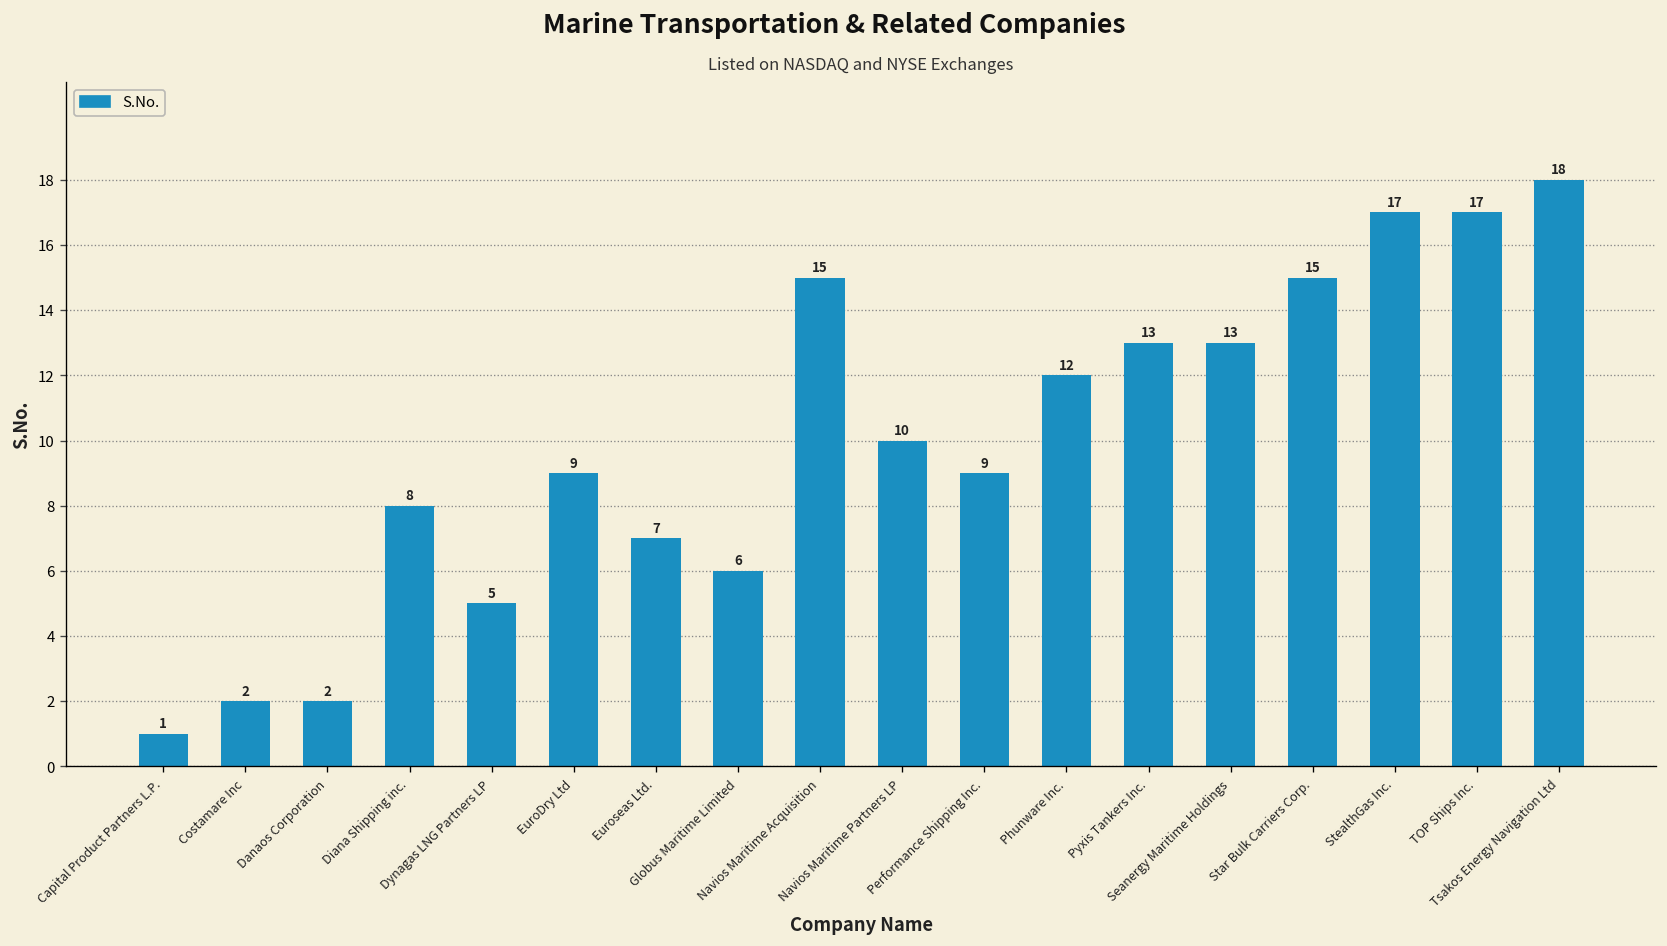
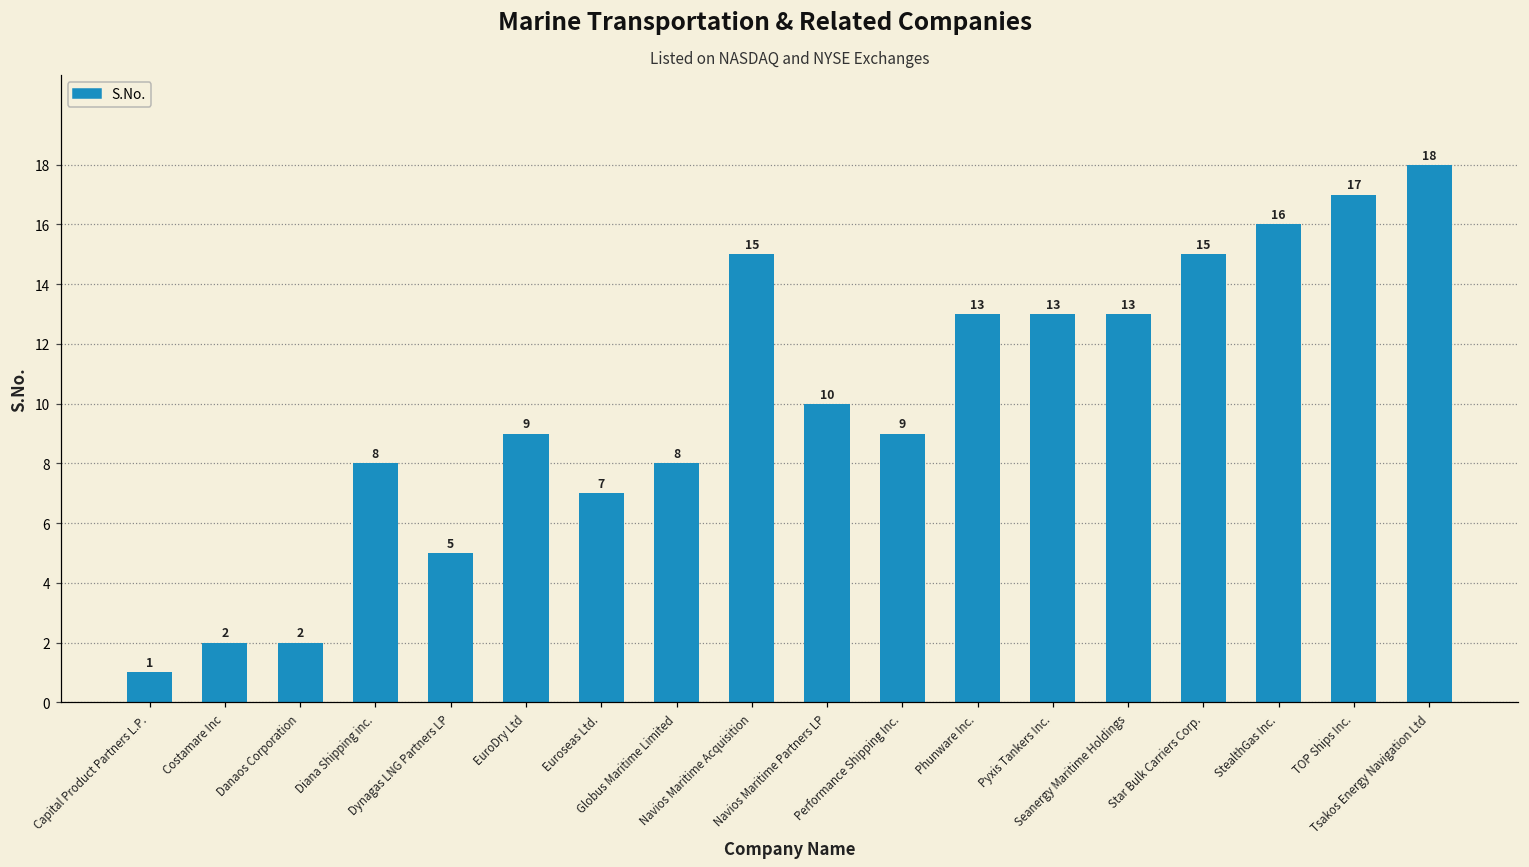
  {
    "Capital Product Partners L.P.": 1,
    "Costamare Inc": 2,
    "Danaos Corporation": 2,
    "Diana Shipping inc.": 8,
    "Dynagas LNG Partners LP": 5,
    "EuroDry Ltd": 9,
    "Euroseas Ltd.": 7,
-   "Globus Maritime Limited": 6,
+   "Globus Maritime Limited": 8,
    "Navios Maritime Acquisition": 15,
    "Navios Maritime Partners LP": 10,
    "Performance Shipping Inc.": 9,
-   "Phunware Inc.": 12,
+   "Phunware Inc.": 13,
    "Pyxis Tankers Inc.": 13,
    "Seanergy Maritime Holdings": 13,
    "Star Bulk Carriers Corp.": 15,
-   "StealthGas Inc.": 17,
+   "StealthGas Inc.": 16,
    "TOP Ships Inc.": 17,
    "Tsakos Energy Navigation Ltd": 18
  }
